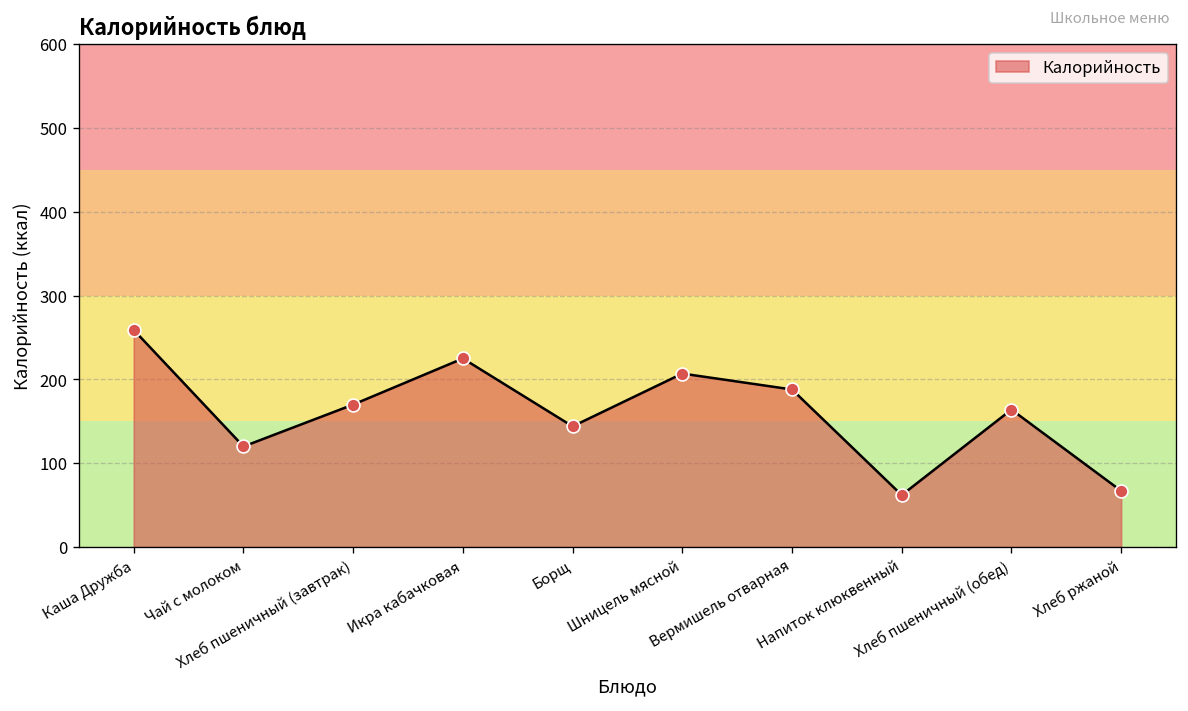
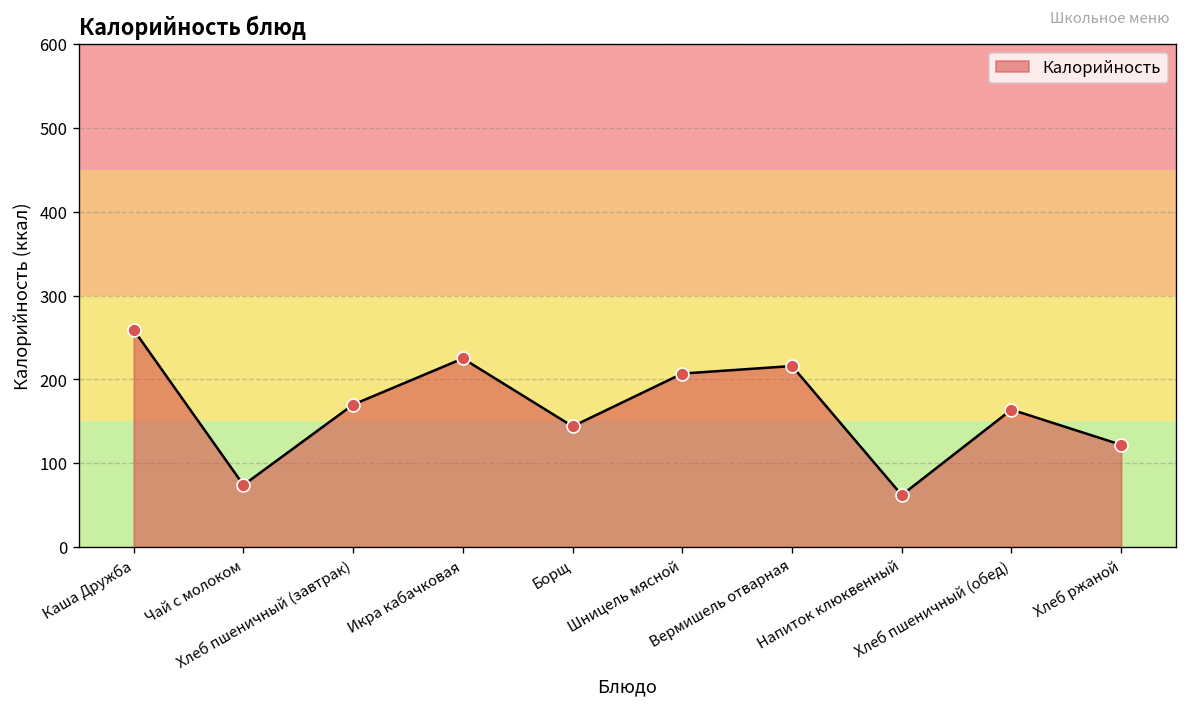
  {
    "Каша Дружба": 260,
-   "Чай с молоком": 120,
+   "Чай с молоком": 70,
    "Хлеб пшеничный (завтрак)": 170,
    "Икра кабачковая": 230,
    "Борщ": 140,
    "Шницель мясной": 210,
-   "Вермишель отварная": 190,
+   "Вермишель отварная": 220,
    "Напиток клюквенный": 60,
    "Хлеб пшеничный (обед)": 160,
-   "Хлеб ржаной": 70
+   "Хлеб ржаной": 120
  }
